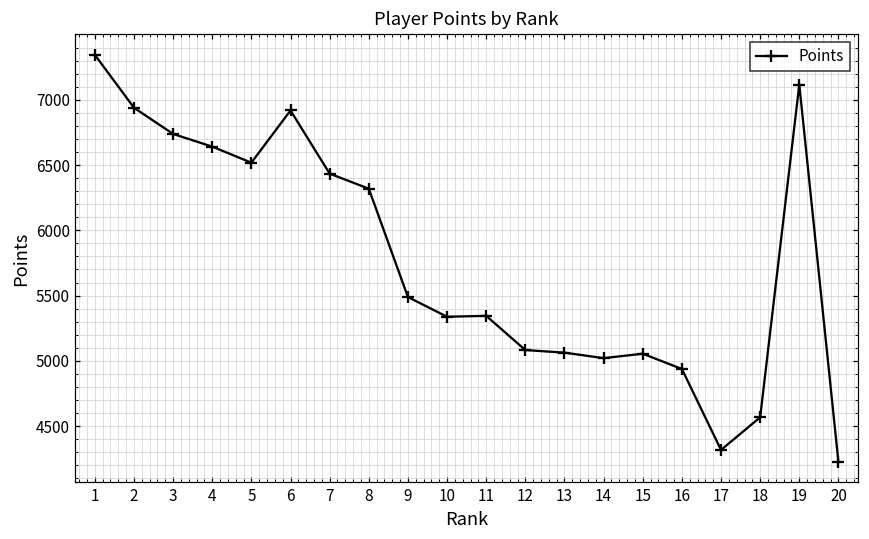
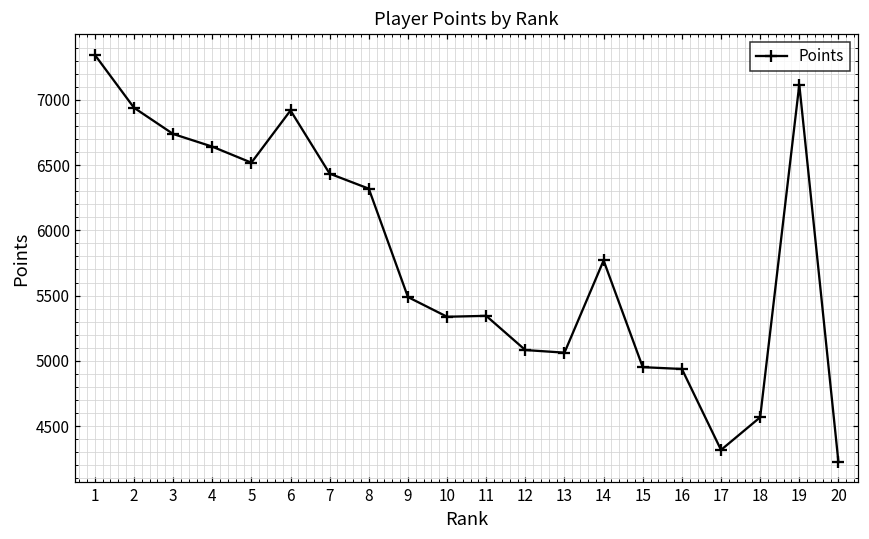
  {
    "1": 7340,
    "2": 6940,
    "3": 6740,
    "4": 6640,
    "5": 6520,
    "6": 6920,
    "7": 6430,
    "8": 6320,
    "9": 5490,
    "10": 5340,
    "11": 5350,
    "12": 5080,
    "13": 5060,
-   "14": 5020,
-   "15": 5060,
+   "14": 5770,
+   "15": 4950,
    "16": 4940,
    "17": 4320,
    "18": 4570,
    "19": 7120,
    "20": 4230
  }
